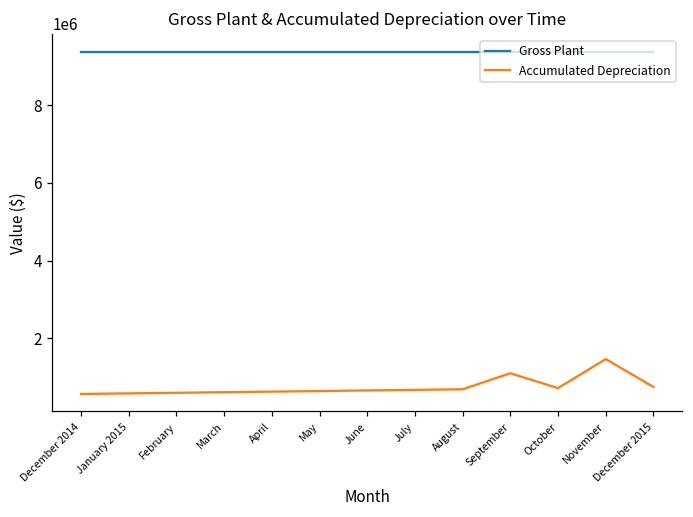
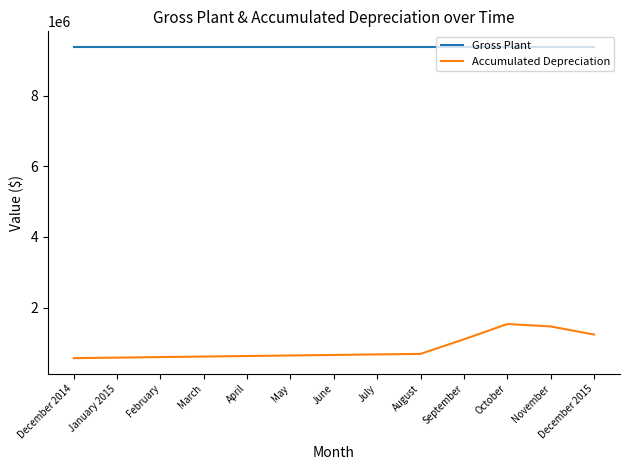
  {
    "Gross Plant": {
      "December 2014": 9400000,
      "January 2015": 9400000,
      "February": 9400000,
      "March": 9400000,
      "April": 9400000,
      "May": 9400000,
      "June": 9400000,
      "July": 9400000,
      "August": 9400000
    },
    "Accumulated Depreciation": {
      "December 2014": 600000,
      "January 2015": 600000,
      "February": 600000,
      "March": 600000,
      "April": 600000,
      "May": 600000,
      "June": 700000,
      "July": 700000,
      "August": 700000,
      "September": 1100000,
-     "October": 700000,
+     "October": 1500000,
      "November": 1500000,
-     "December 2015": 700000
+     "December 2015": 1200000
    }
  }
